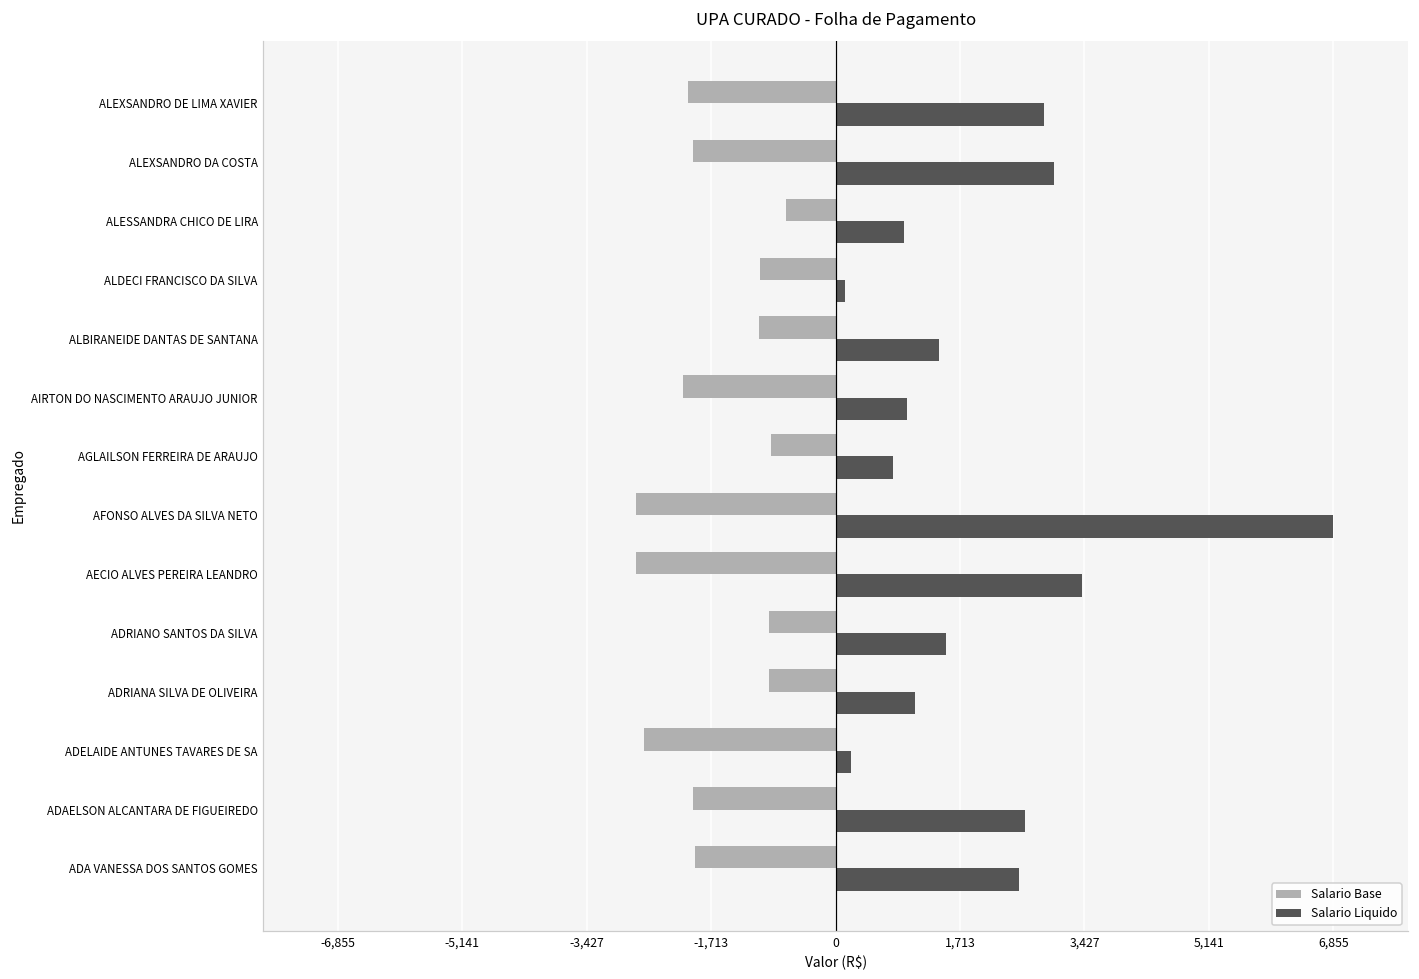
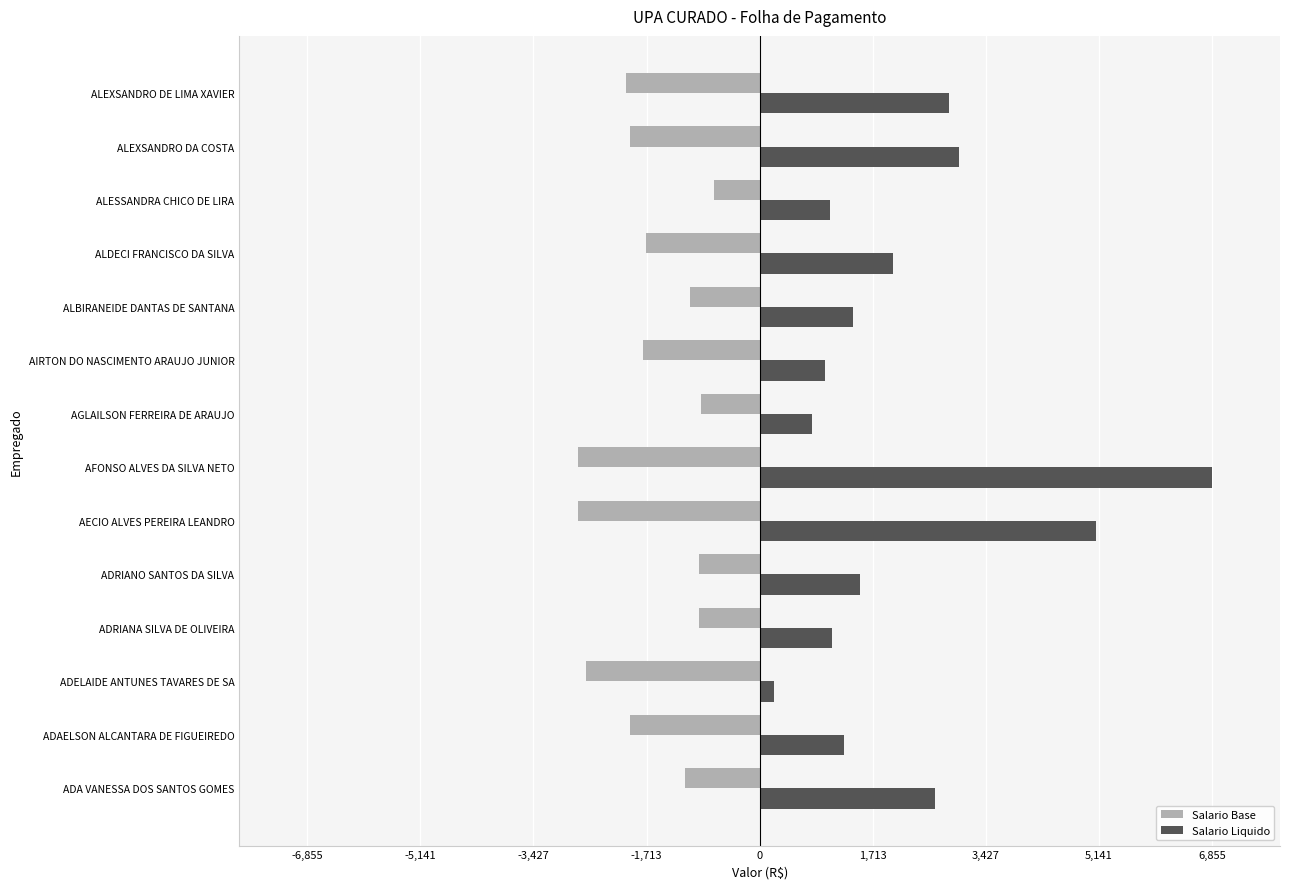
  {
    "Salario Base": {
      "ALEXSANDRO DE LIMA XAVIER": "-2,000",
      "ALEXSANDRO DA COSTA": "-2,000",
      "ALESSANDRA CHICO DE LIRA": "-700",
-     "ALDECI FRANCISCO DA SILVA": "-1,000",
+     "ALDECI FRANCISCO DA SILVA": "-1,700",
      "ALBIRANEIDE DANTAS DE SANTANA": "-1,100",
-     "AIRTON DO NASCIMENTO ARAUJO JUNIOR": "-2,100",
+     "AIRTON DO NASCIMENTO ARAUJO JUNIOR": "-1,800",
      "AGLAILSON FERREIRA DE ARAUJO": "-900",
      "AFONSO ALVES DA SILVA NETO": "-2,700",
      "AECIO ALVES PEREIRA LEANDRO": "-2,700",
      "ADRIANO SANTOS DA SILVA": "-900",
      "ADRIANA SILVA DE OLIVEIRA": "-900",
      "ADELAIDE ANTUNES TAVARES DE SA": "-2,600",
      "ADAELSON ALCANTARA DE FIGUEIREDO": "-2,000",
-     "ADA VANESSA DOS SANTOS GOMES": "-1,900"
+     "ADA VANESSA DOS SANTOS GOMES": "-1,100"
    },
    "Salario Liquido": {
      "ALEXSANDRO DE LIMA XAVIER": "2,900",
      "ALEXSANDRO DA COSTA": "3,000",
-     "ALESSANDRA CHICO DE LIRA": "900",
-     "ALDECI FRANCISCO DA SILVA": "100",
+     "ALESSANDRA CHICO DE LIRA": "1,100",
+     "ALDECI FRANCISCO DA SILVA": "2,000",
      "ALBIRANEIDE DANTAS DE SANTANA": "1,400",
      "AIRTON DO NASCIMENTO ARAUJO JUNIOR": "1,000",
      "AGLAILSON FERREIRA DE ARAUJO": "800",
      "AFONSO ALVES DA SILVA NETO": "6,900",
-     "AECIO ALVES PEREIRA LEANDRO": "3,400",
+     "AECIO ALVES PEREIRA LEANDRO": "5,100",
      "ADRIANO SANTOS DA SILVA": "1,500",
      "ADRIANA SILVA DE OLIVEIRA": "1,100",
      "ADELAIDE ANTUNES TAVARES DE SA": "200",
-     "ADAELSON ALCANTARA DE FIGUEIREDO": "2,600",
-     "ADA VANESSA DOS SANTOS GOMES": "2,500"
+     "ADAELSON ALCANTARA DE FIGUEIREDO": "1,300",
+     "ADA VANESSA DOS SANTOS GOMES": "2,700"
    }
  }
